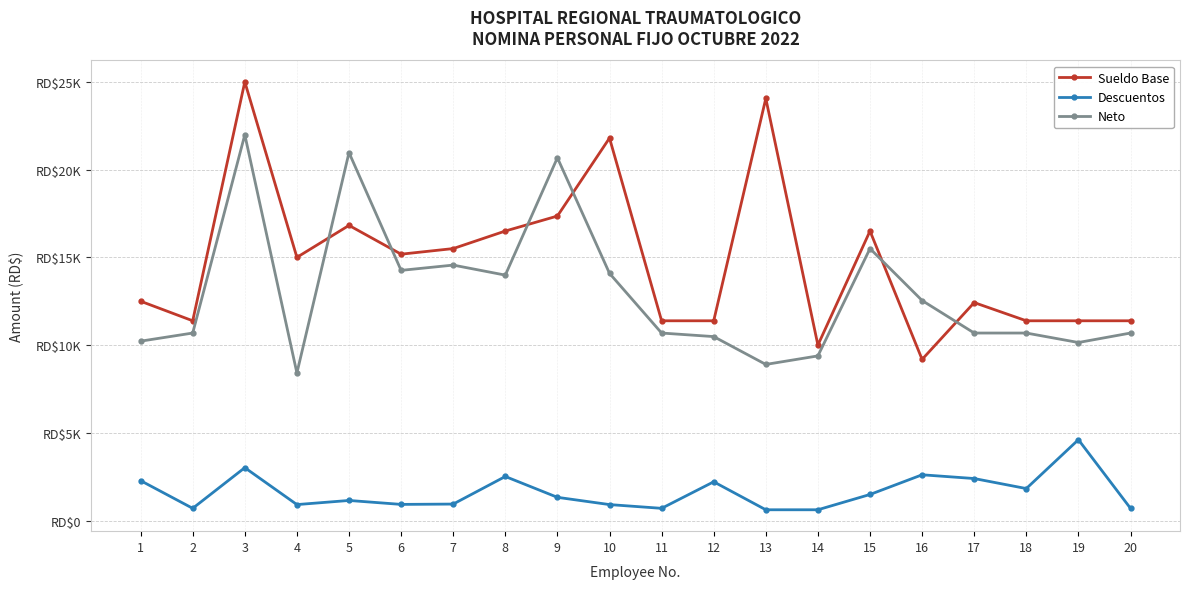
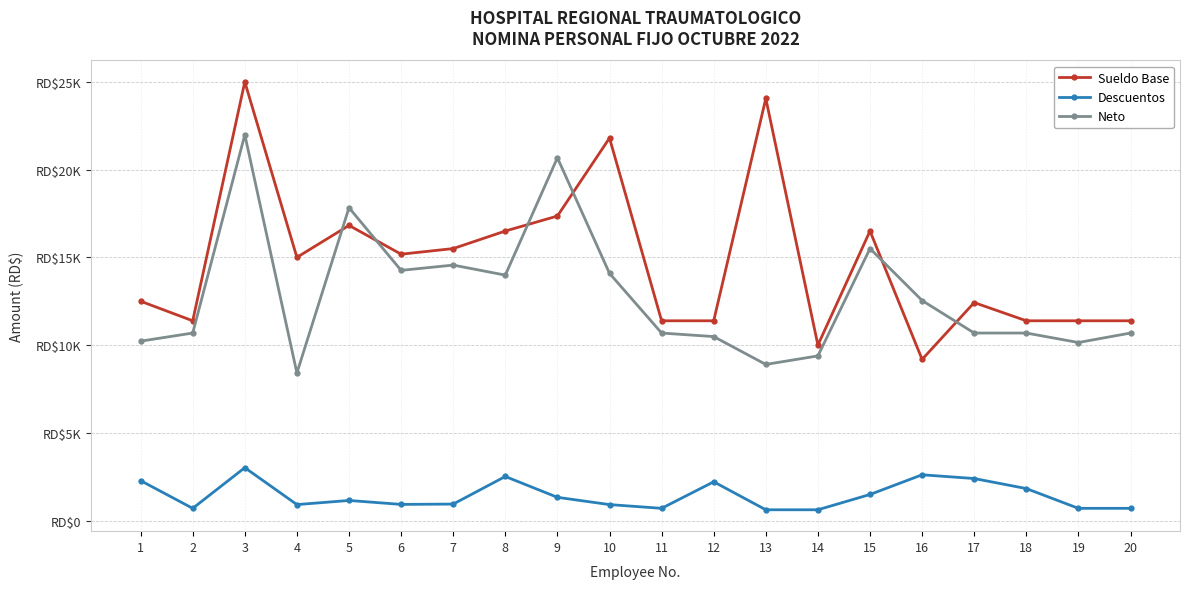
  {
    "Sueldo Base": {
      "1": "RD$12500",
      "2": "RD$11400",
      "3": "RD$25000",
      "4": "RD$15000",
      "5": "RD$16800",
      "6": "RD$15200",
      "7": "RD$15500",
      "8": "RD$16500",
      "9": "RD$17400",
      "10": "RD$21800",
      "11": "RD$11400",
      "12": "RD$11400",
      "13": "RD$24100",
      "14": "RD$10000",
      "15": "RD$16500",
      "16": "RD$9200",
      "17": "RD$12400",
      "18": "RD$11400",
      "19": "RD$11400",
      "20": "RD$11400"
    },
    "Descuentos": {
      "1": "RD$2300",
      "2": "RD$700",
      "3": "RD$3000",
      "4": "RD$900",
      "5": "RD$1100",
      "6": "RD$900",
      "7": "RD$900",
      "8": "RD$2500",
      "9": "RD$1300",
      "10": "RD$900",
      "11": "RD$700",
      "12": "RD$2200",
      "13": "RD$600",
      "14": "RD$600",
      "15": "RD$1500",
      "16": "RD$2600",
      "17": "RD$2400",
      "18": "RD$1800",
-     "19": "RD$4600",
+     "19": "RD$700",
      "20": "RD$700"
    },
    "Neto": {
      "1": "RD$10200",
      "2": "RD$10700",
      "3": "RD$22000",
      "4": "RD$8400",
-     "5": "RD$21000",
+     "5": "RD$17800",
      "6": "RD$14300",
      "7": "RD$14600",
      "8": "RD$14000",
      "9": "RD$20700",
      "10": "RD$14100",
      "11": "RD$10700",
      "12": "RD$10500",
      "13": "RD$8900",
      "14": "RD$9400",
      "15": "RD$15500",
      "16": "RD$12500",
      "17": "RD$10700",
      "18": "RD$10700",
      "19": "RD$10100",
      "20": "RD$10700"
    }
  }
